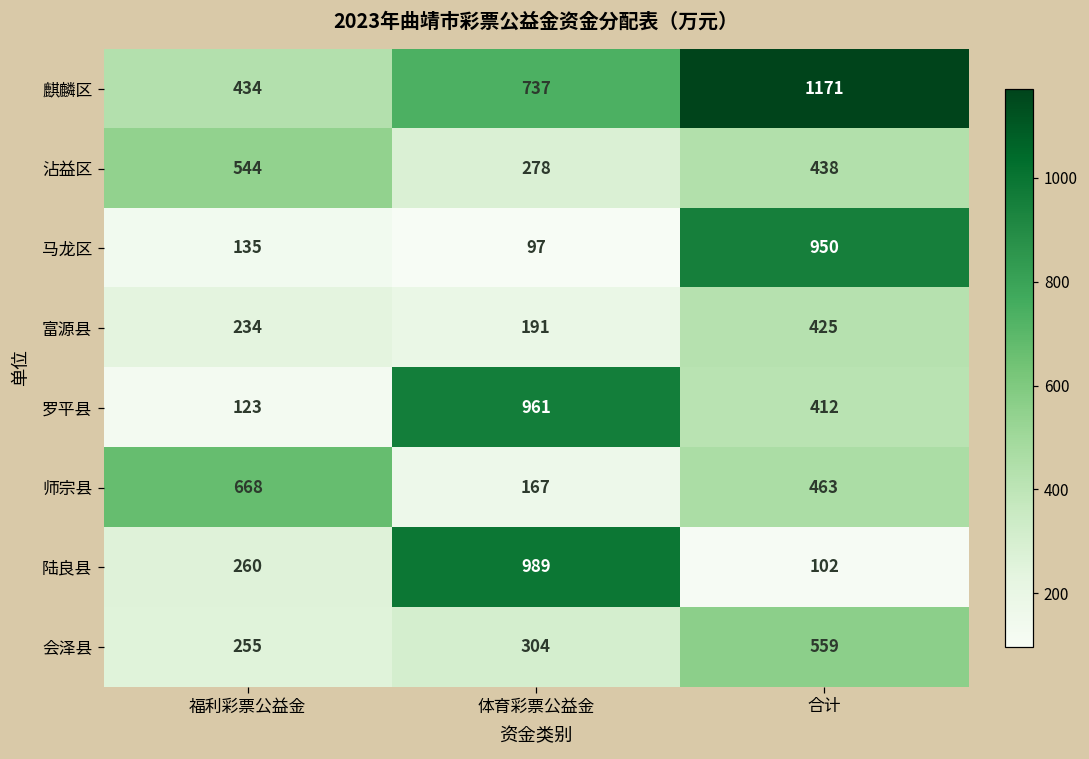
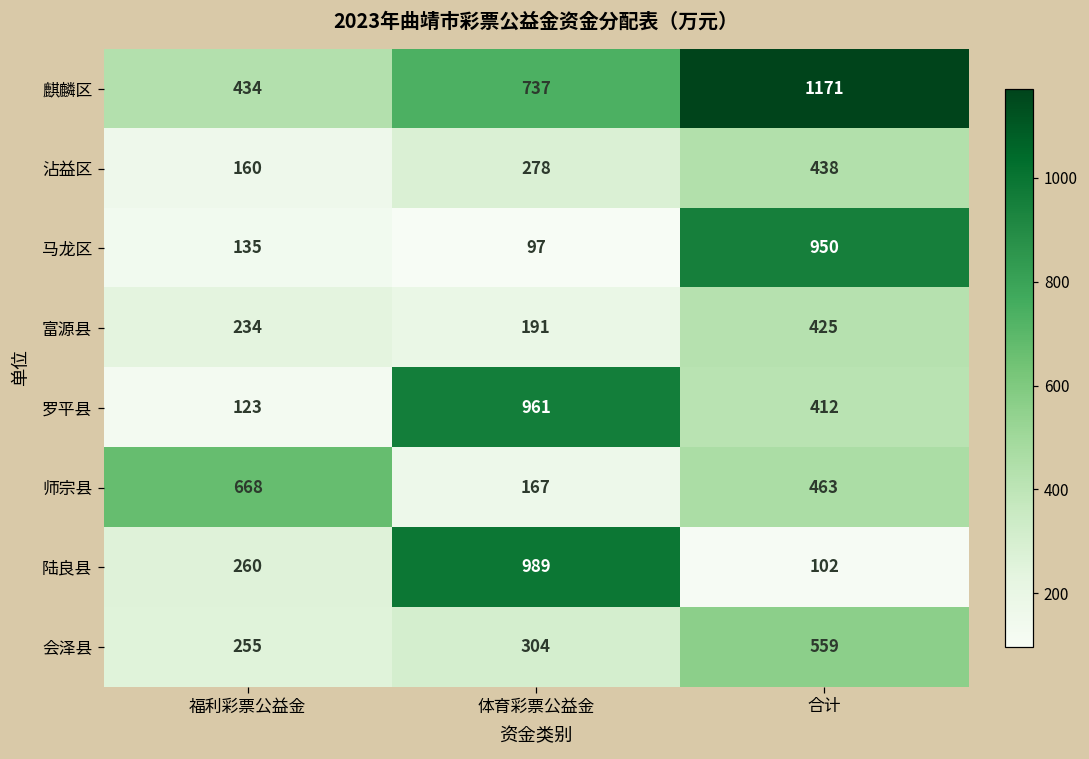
  {
    "麒麟区": {
      "福利彩票公益金": 434,
      "体育彩票公益金": 737,
      "合计": 1171
    },
    "沾益区": {
-     "福利彩票公益金": 544,
+     "福利彩票公益金": 160,
      "体育彩票公益金": 278,
      "合计": 438
    },
    "马龙区": {
      "福利彩票公益金": 135,
      "体育彩票公益金": 97,
      "合计": 950
    },
    "富源县": {
      "福利彩票公益金": 234,
      "体育彩票公益金": 191,
      "合计": 425
    },
    "罗平县": {
      "福利彩票公益金": 123,
      "体育彩票公益金": 961,
      "合计": 412
    },
    "师宗县": {
      "福利彩票公益金": 668,
      "体育彩票公益金": 167,
      "合计": 463
    },
    "陆良县": {
      "福利彩票公益金": 260,
      "体育彩票公益金": 989,
      "合计": 102
    },
    "会泽县": {
      "福利彩票公益金": 255,
      "体育彩票公益金": 304,
      "合计": 559
    }
  }
